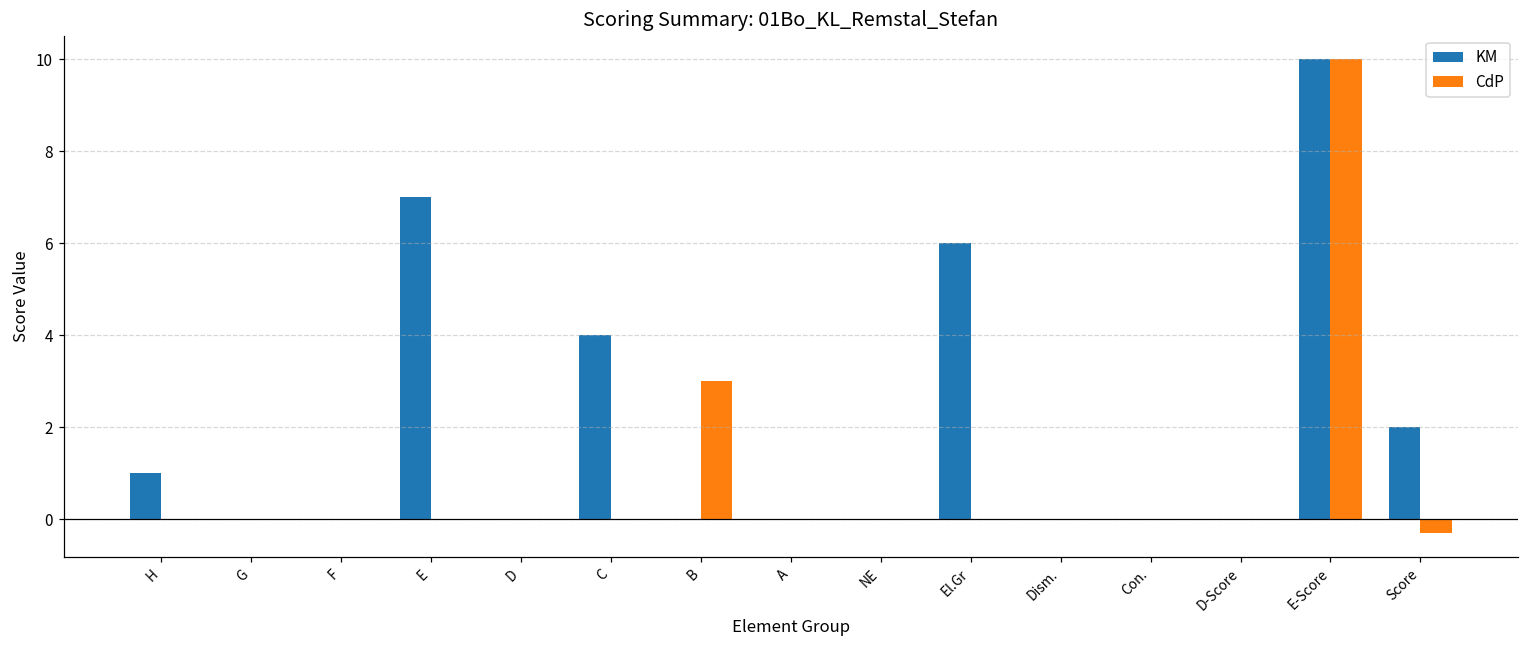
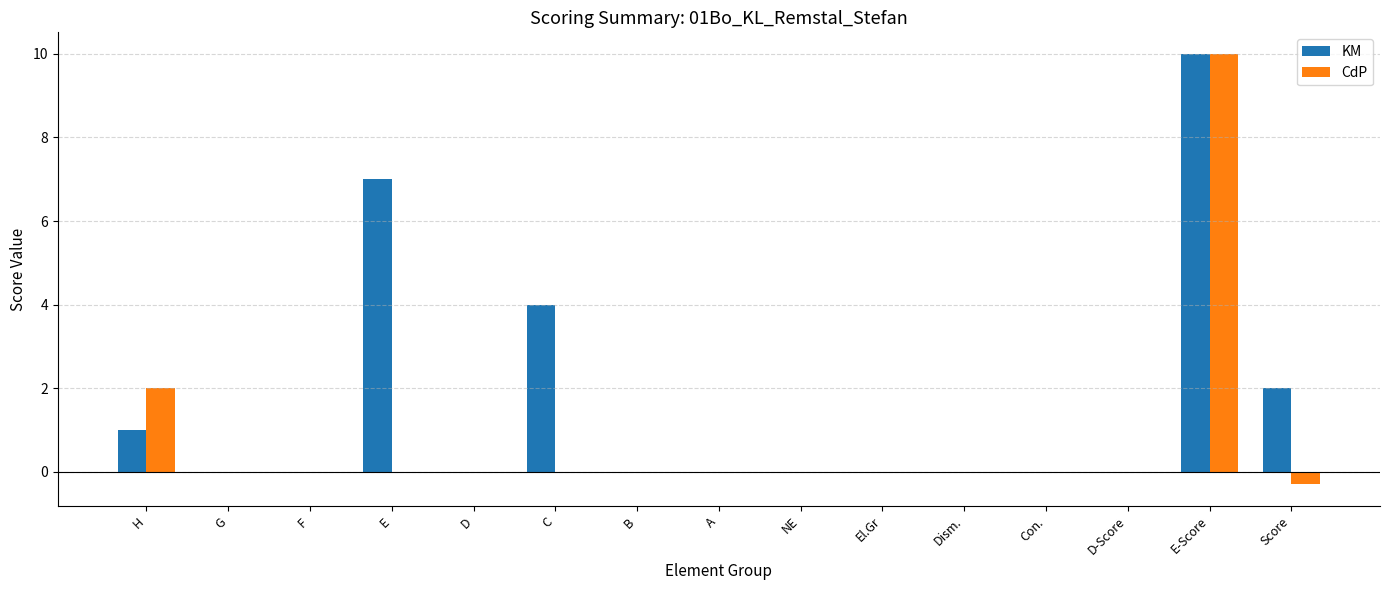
  {
    "KM": {
      "H": 1,
      "G": 0,
      "F": 0,
      "E": 7,
      "D": 0,
      "C": 4,
      "B": 0,
      "A": 0,
      "NE": 0,
-     "El.Gr": 6,
+     "El.Gr": 0,
      "Dism.": 0,
      "Con.": 0,
      "D-Score": 0,
      "E-Score": 10,
      "Score": 2
    },
    "CdP": {
-     "H": 0,
+     "H": 2,
      "G": 0,
      "F": 0,
      "E": 0,
      "D": 0,
      "C": 0,
-     "B": 3,
+     "B": 0,
      "A": 0,
      "NE": 0,
      "El.Gr": 0,
      "Dism.": 0,
      "Con.": 0,
      "D-Score": 0,
      "E-Score": 10,
      "Score": -0.3
    }
  }
